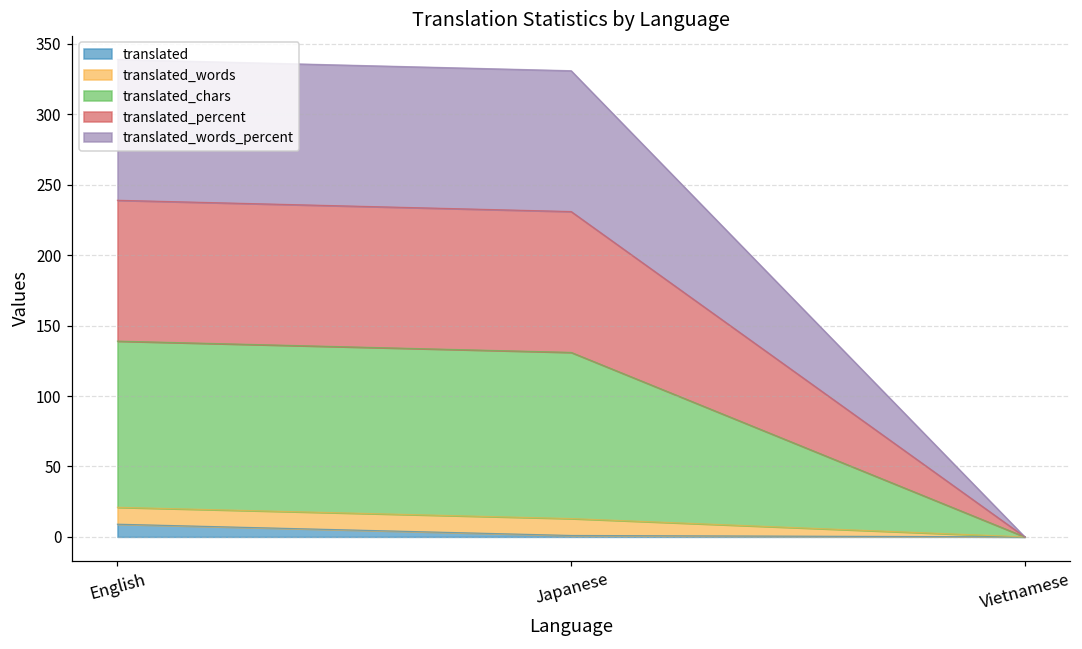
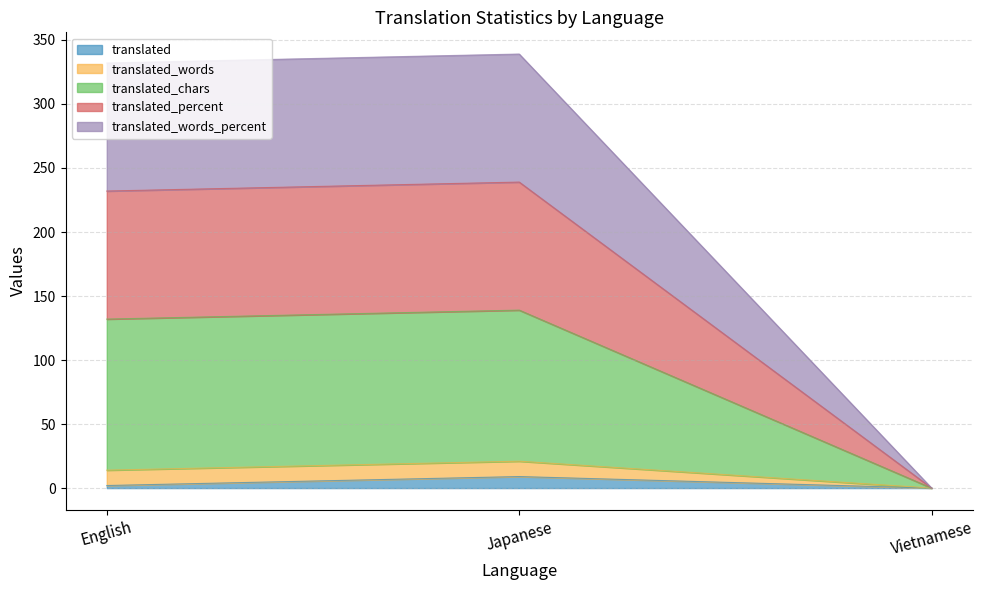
  {
    "translated": {
-     "English": 9,
-     "Japanese": 1
+     "English": 2,
+     "Japanese": 9
    },
    "translated_words": {
      "English": 12,
      "Japanese": 12
    },
    "translated_chars": {
      "English": 118,
      "Japanese": 118
    },
    "translated_percent": {
      "English": 100,
      "Japanese": 100
    },
    "translated_words_percent": {
      "Japanese": 100
    }
  }
